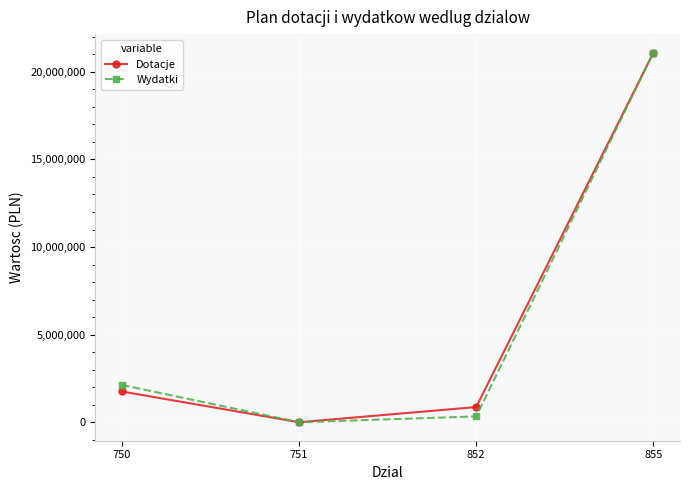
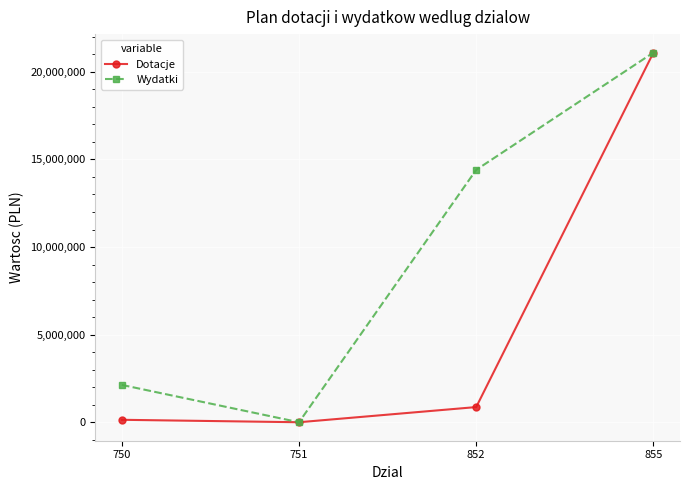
  {
    "Dotacje": {
-     "750": "1,800,000",
+     "750": "100,000",
      "852": "900,000"
    },
    "Wydatki": {
      "750": "2,100,000",
-     "852": "300,000"
+     "852": "14,400,000"
    }
  }
